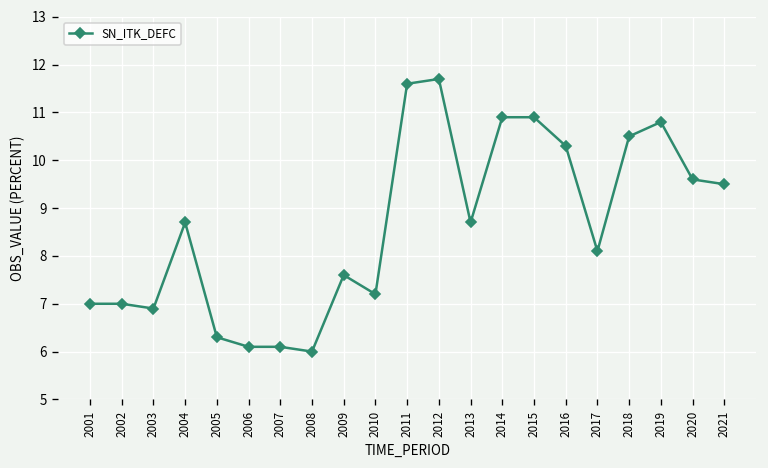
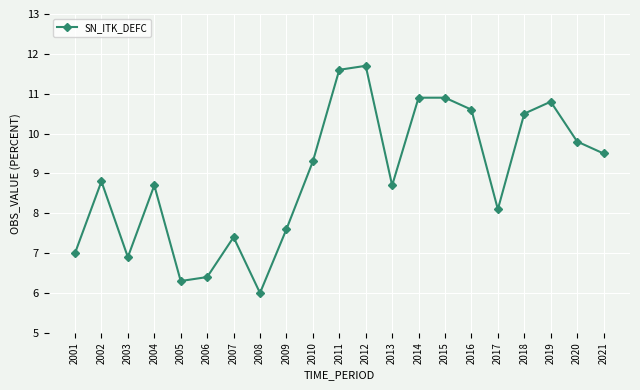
  {
    "2001": 7.0,
-   "2002": 7.0,
+   "2002": 8.8,
    "2003": 6.9,
    "2004": 8.7,
    "2005": 6.3,
-   "2006": 6.1,
-   "2007": 6.1,
+   "2006": 6.4,
+   "2007": 7.4,
    "2008": 6.0,
    "2009": 7.6,
-   "2010": 7.2,
+   "2010": 9.3,
    "2011": 11.6,
    "2012": 11.7,
    "2013": 8.7,
    "2014": 10.9,
    "2015": 10.9,
-   "2016": 10.3,
+   "2016": 10.6,
    "2017": 8.1,
    "2018": 10.5,
    "2019": 10.8,
-   "2020": 9.6,
+   "2020": 9.8,
    "2021": 9.5
  }
